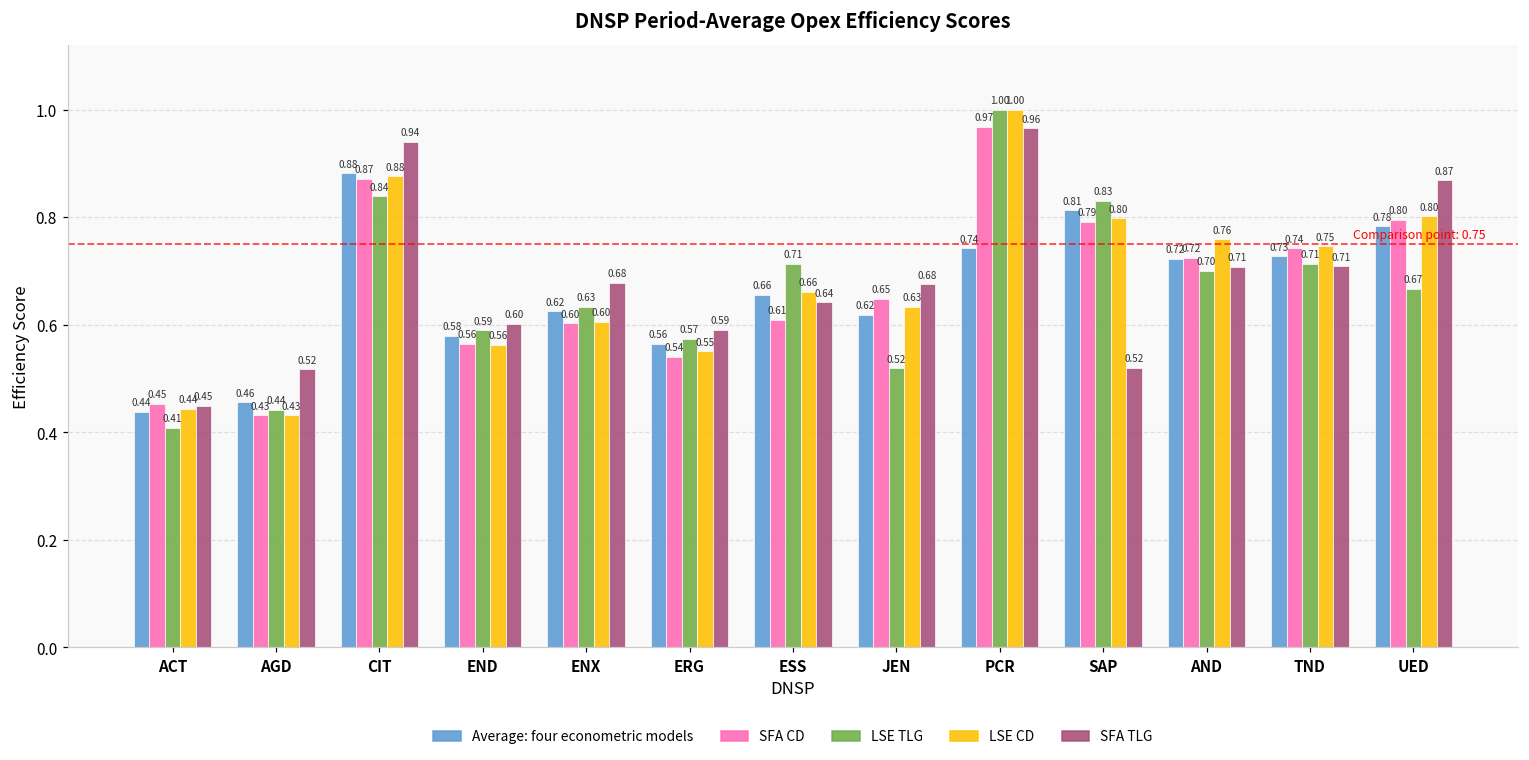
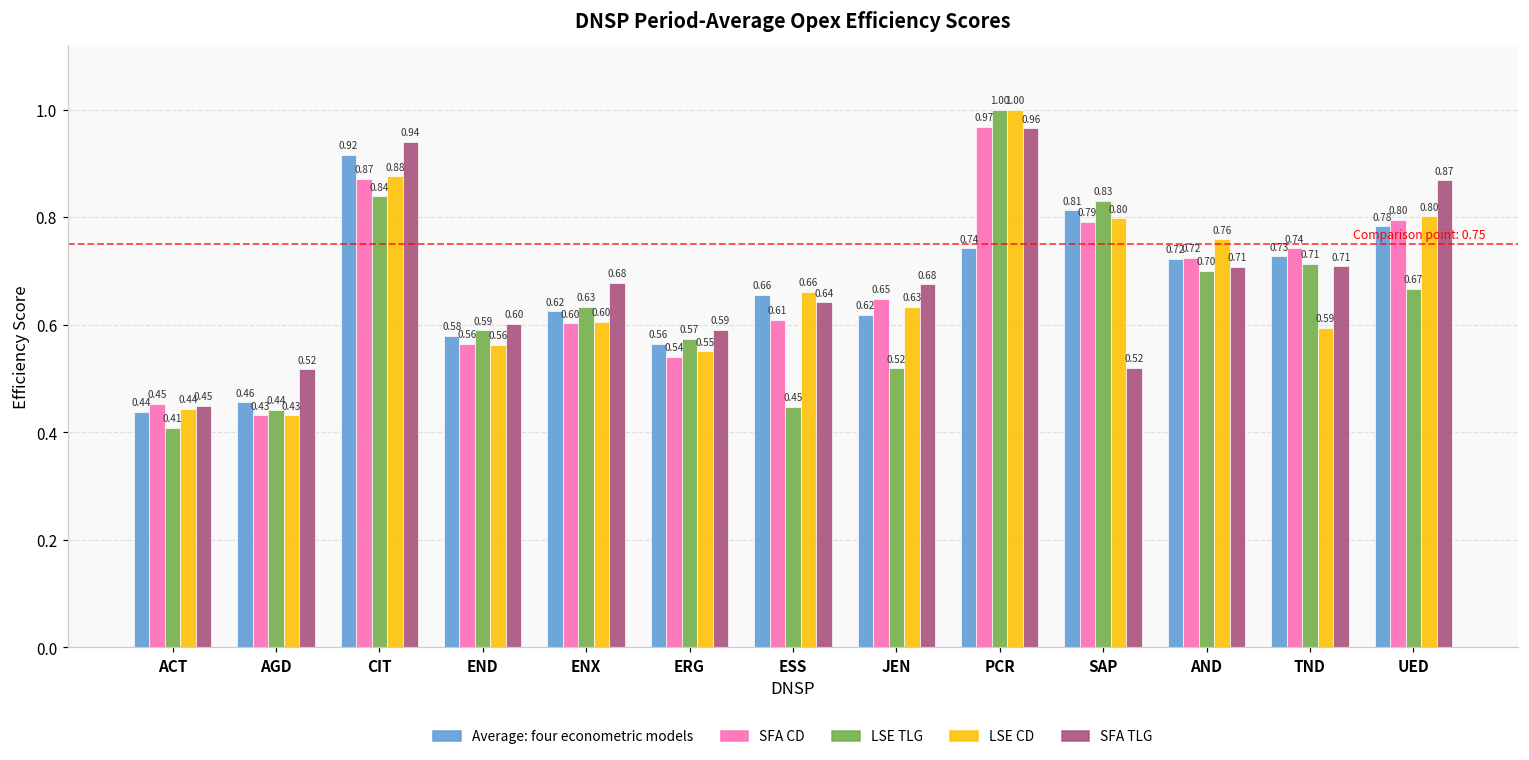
  {
    "Average: four econometric models": {
      "ACT": 0.44,
      "AGD": 0.46,
-     "CIT": 0.88,
+     "CIT": 0.92,
      "END": 0.58,
      "ENX": 0.62,
      "ERG": 0.56,
      "ESS": 0.66,
      "JEN": 0.62,
      "PCR": 0.74,
      "SAP": 0.81,
      "TND": 0.73,
      "UED": 0.78
    },
    "SFA CD": {
      "ACT": 0.45,
      "AGD": 0.43,
      "CIT": 0.87,
      "END": 0.56,
      "ENX": 0.60,
      "ERG": 0.54,
      "ESS": 0.61,
      "JEN": 0.65,
      "PCR": 0.97,
      "SAP": 0.79,
      "TND": 0.74,
      "UED": 0.80
    },
    "LSE TLG": {
      "ACT": 0.41,
      "AGD": 0.44,
      "CIT": 0.84,
      "END": 0.59,
      "ENX": 0.63,
      "ERG": 0.57,
-     "ESS": 0.71,
+     "ESS": 0.45,
      "JEN": 0.52,
      "SAP": 0.83,
      "AND": 0.70,
      "TND": 0.71,
      "UED": 0.67
    },
    "LSE CD": {
      "ACT": 0.44,
      "AGD": 0.43,
      "CIT": 0.88,
      "END": 0.56,
      "ENX": 0.60,
      "ERG": 0.55,
      "ESS": 0.66,
      "JEN": 0.63,
      "SAP": 0.80,
      "AND": 0.76,
-     "TND": 0.75,
+     "TND": 0.59,
      "UED": 0.80
    },
    "SFA TLG": {
      "ACT": 0.45,
      "AGD": 0.52,
      "CIT": 0.94,
      "END": 0.60,
      "ENX": 0.68,
      "ERG": 0.59,
      "ESS": 0.64,
      "JEN": 0.68,
      "PCR": 0.96,
      "SAP": 0.52,
      "AND": 0.71,
      "TND": 0.71,
      "UED": 0.87
    }
  }
